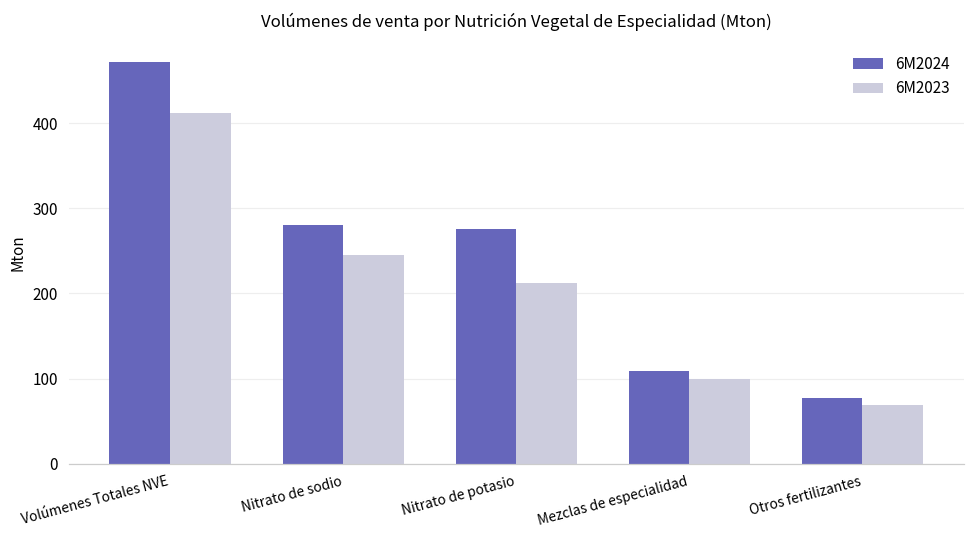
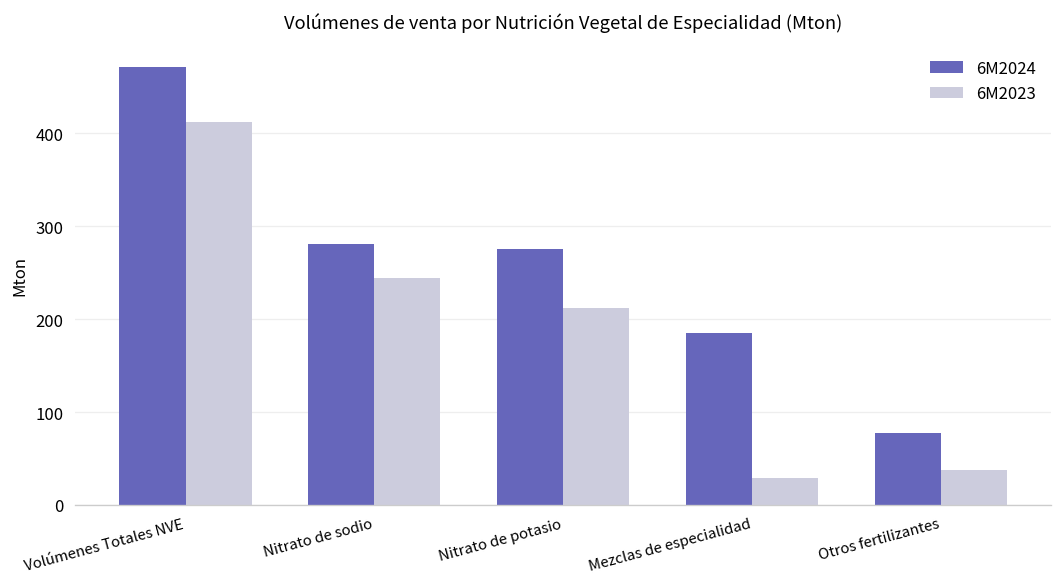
  {
    "6M2024": {
      "Volúmenes Totales NVE": 470,
      "Nitrato de sodio": 280,
      "Nitrato de potasio": 280,
-     "Mezclas de especialidad": 110,
+     "Mezclas de especialidad": 180,
      "Otros fertilizantes": 80
    },
    "6M2023": {
      "Volúmenes Totales NVE": 410,
      "Nitrato de sodio": 240,
      "Nitrato de potasio": 210,
-     "Mezclas de especialidad": 100,
-     "Otros fertilizantes": 70
+     "Mezclas de especialidad": 30,
+     "Otros fertilizantes": 40
    }
  }
